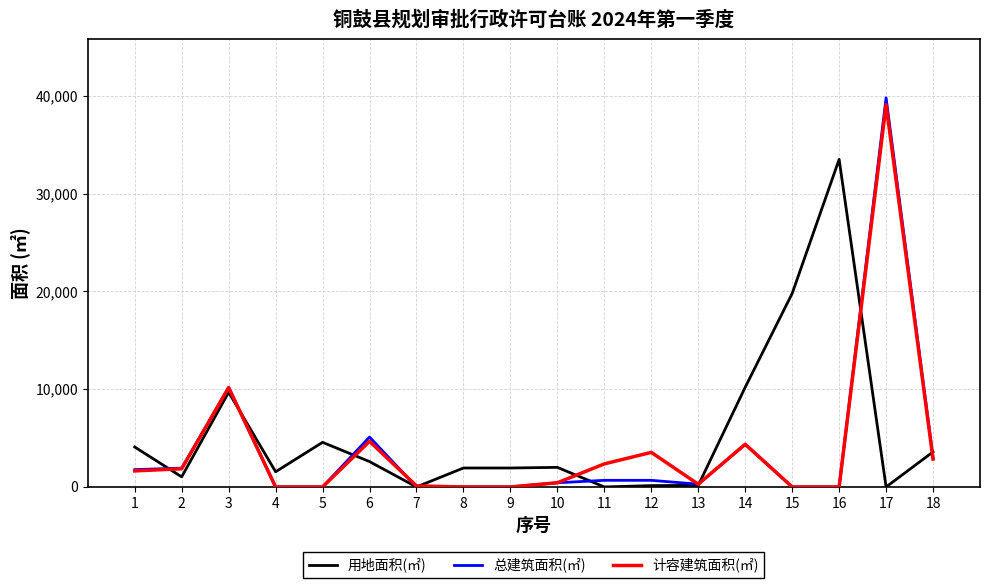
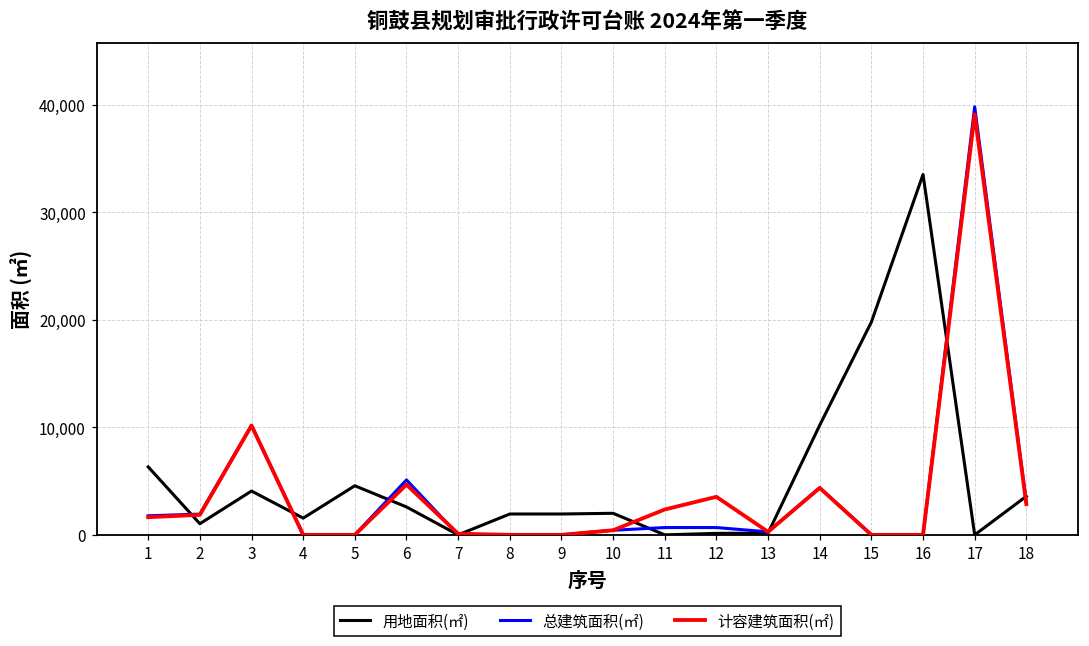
  {
    "用地面积(㎡)": {
-     "1": "4,000",
+     "1": "6,000",
      "2": "1,000",
-     "3": "10,000",
+     "3": "4,000",
      "4": "2,000",
      "5": "5,000",
      "6": "3,000",
      "8": "2,000",
      "9": "2,000",
      "10": "2,000",
      "11": "0",
      "12": "0",
      "14": "10,000",
      "15": "20,000",
      "16": "34,000",
      "17": "0",
      "18": "4,000"
    },
    "总建筑面积(㎡)": {
      "6": "5,000",
      "11": "1,000",
      "12": "1,000",
      "17": "40,000"
    },
    "计容建筑面积(㎡)": {
      "6": "5,000",
      "11": "2,000",
      "12": "4,000",
      "17": "39,000"
    }
  }
